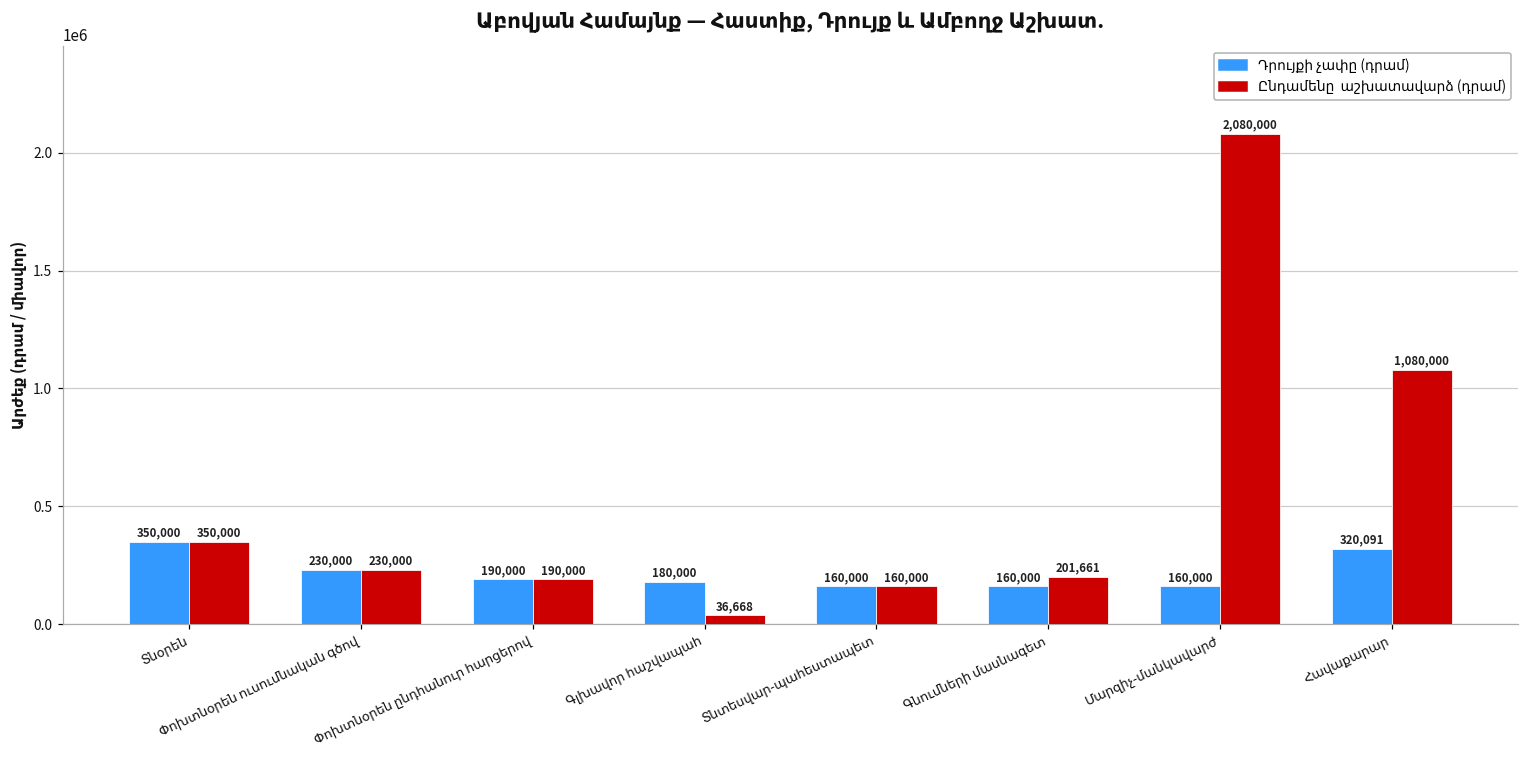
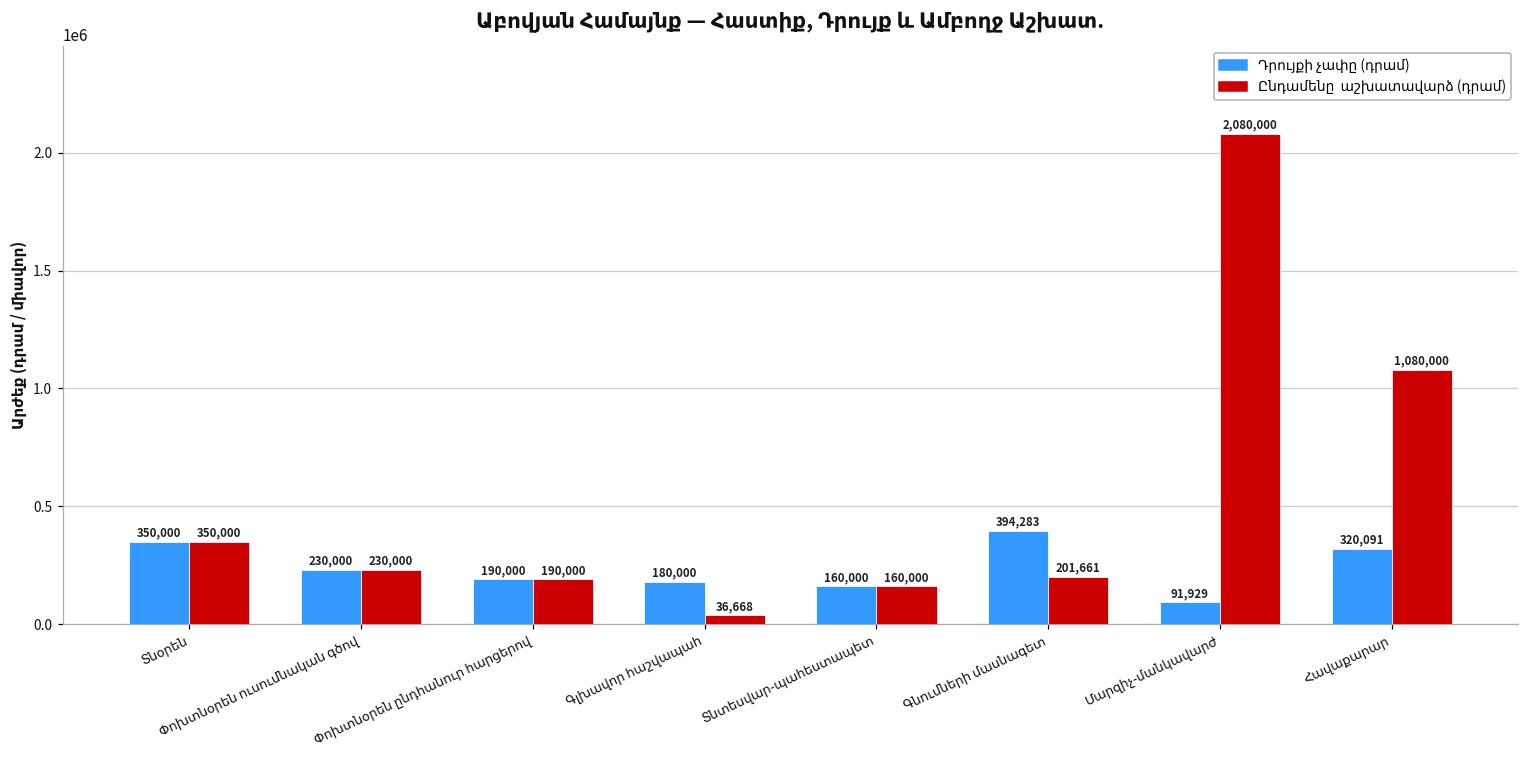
  {
    "Դրույքի չափը (դրամ)": {
      "Տնօրեն": "350,000",
      "Փոխտնօրեն ուսումնական գծով": "230,000",
      "Փոխտնօրեն ընդհանուր հարցերով": "190,000",
      "Գլխավոր հաշվապահ": "180,000",
      "Տնտեսվար-պահեստապետ": "160,000",
-     "Գնումների մասնագետ": "160,000",
-     "Մարզիչ-մանկավարժ": "160,000",
+     "Գնումների մասնագետ": "394,283",
+     "Մարզիչ-մանկավարժ": "91,929",
      "Հավաքարար": "320,091"
    },
    "Ընդամենը աշխատավարձ (դրամ)": {
      "Տնօրեն": "350,000",
      "Փոխտնօրեն ուսումնական գծով": "230,000",
      "Փոխտնօրեն ընդհանուր հարցերով": "190,000",
      "Գլխավոր հաշվապահ": "36,668",
      "Տնտեսվար-պահեստապետ": "160,000",
      "Գնումների մասնագետ": "201,661",
      "Մարզիչ-մանկավարժ": "2,080,000",
      "Հավաքարար": "1,080,000"
    }
  }
